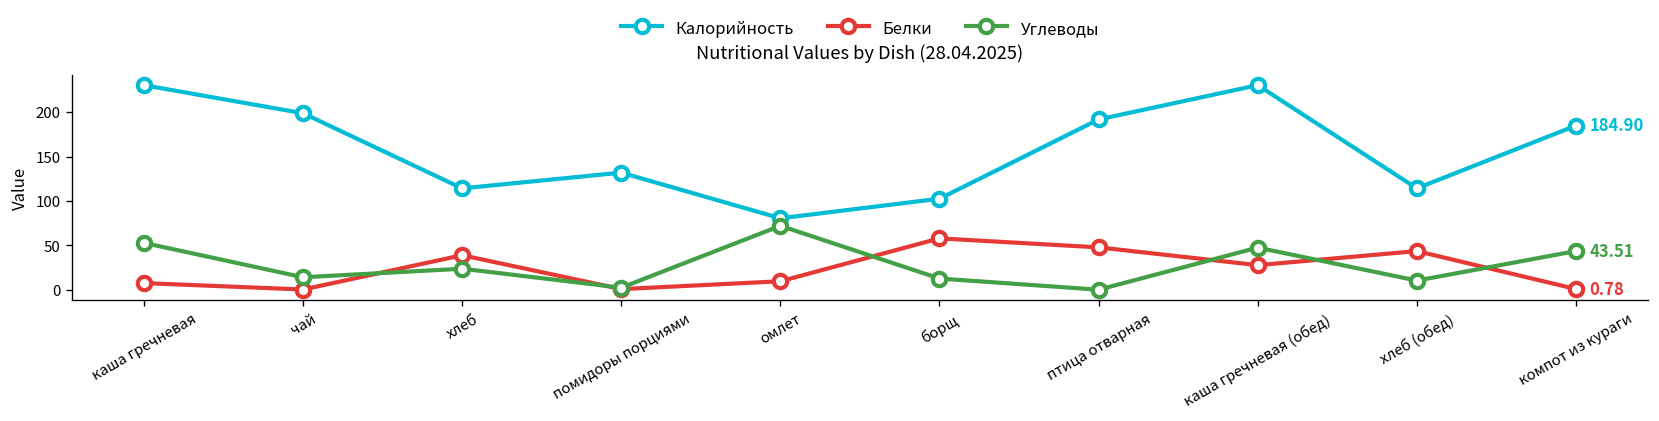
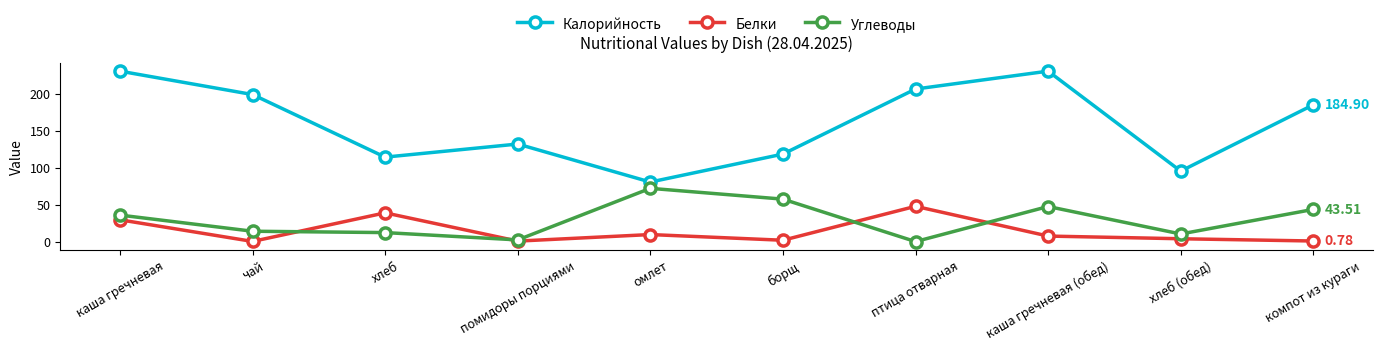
  {
    "Калорийность": {
      "каша гречневая": 230,
      "чай": 200,
      "хлеб": 110,
      "помидоры порциями": 130,
      "омлет": 80,
-     "борщ": 100,
-     "птица отварная": 190,
+     "борщ": 120,
+     "птица отварная": 210,
      "каша гречневая (обед)": 230,
-     "хлеб (обед)": 110
+     "хлеб (обед)": 100
    },
    "Белки": {
-     "каша гречневая": 10,
+     "каша гречневая": 30,
      "чай": 0,
      "хлеб": 40,
      "омлет": 10,
-     "борщ": 60,
+     "борщ": 0,
      "птица отварная": 50,
-     "каша гречневая (обед)": 30,
-     "хлеб (обед)": 40
+     "каша гречневая (обед)": 10,
+     "хлеб (обед)": 0
    },
    "Углеводы": {
-     "каша гречневая": 50,
+     "каша гречневая": 40,
      "чай": 10,
-     "хлеб": 20,
+     "хлеб": 10,
      "омлет": 70,
-     "борщ": 10,
+     "борщ": 60,
      "птица отварная": 0,
      "каша гречневая (обед)": 50,
      "хлеб (обед)": 10
    }
  }
